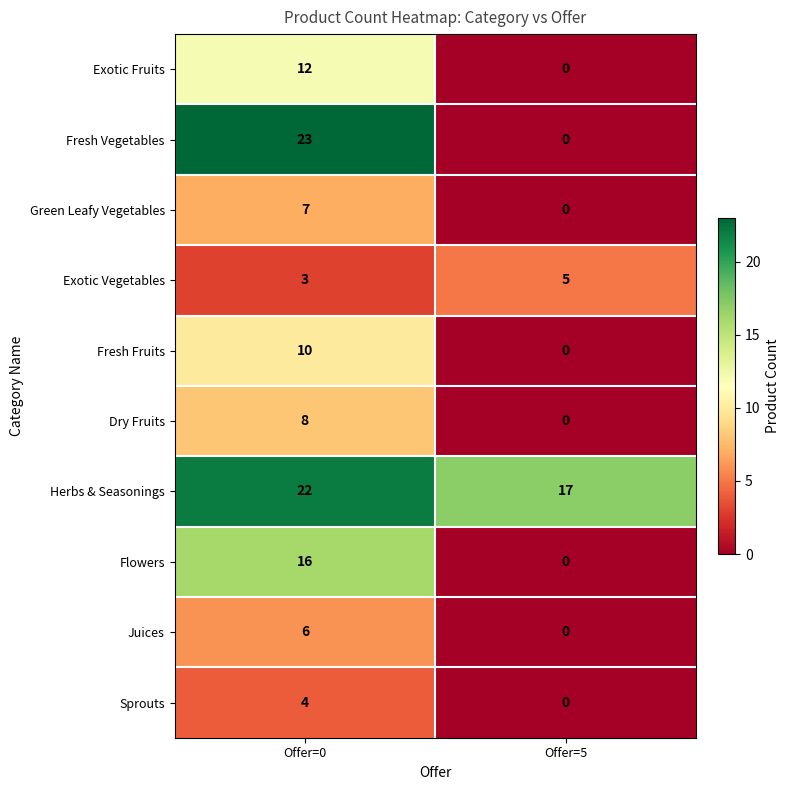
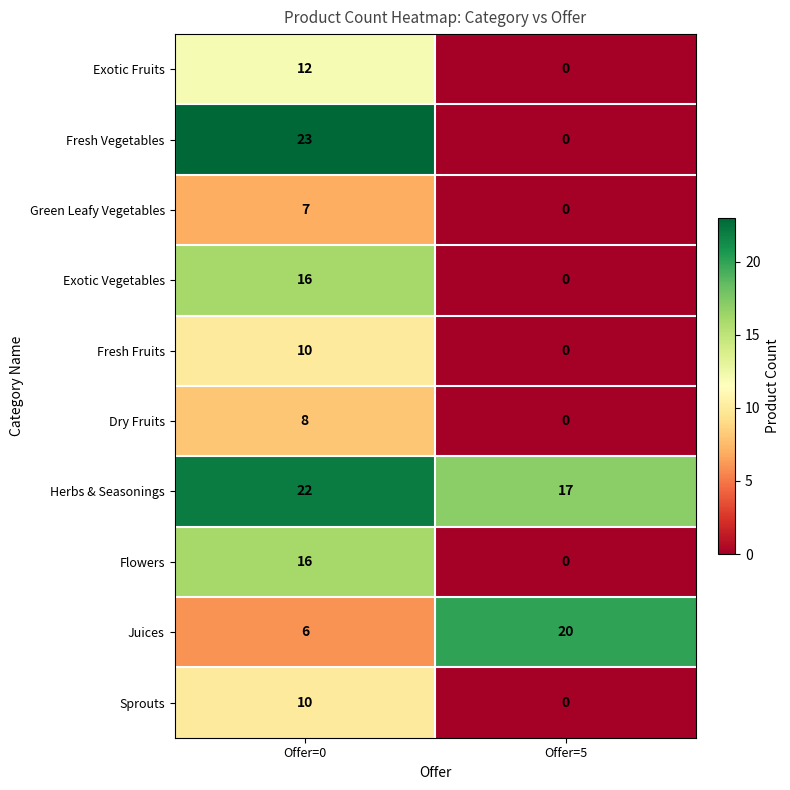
  {
    "Exotic Fruits": {
      "Offer=0": 12,
      "Offer=5": 0
    },
    "Fresh Vegetables": {
      "Offer=0": 23,
      "Offer=5": 0
    },
    "Green Leafy Vegetables": {
      "Offer=0": 7,
      "Offer=5": 0
    },
    "Exotic Vegetables": {
-     "Offer=0": 3,
-     "Offer=5": 5
+     "Offer=0": 16,
+     "Offer=5": 0
    },
    "Fresh Fruits": {
      "Offer=0": 10,
      "Offer=5": 0
    },
    "Dry Fruits": {
      "Offer=0": 8,
      "Offer=5": 0
    },
    "Herbs & Seasonings": {
      "Offer=0": 22,
      "Offer=5": 17
    },
    "Flowers": {
      "Offer=0": 16,
      "Offer=5": 0
    },
    "Juices": {
      "Offer=0": 6,
-     "Offer=5": 0
+     "Offer=5": 20
    },
    "Sprouts": {
-     "Offer=0": 4,
+     "Offer=0": 10,
      "Offer=5": 0
    }
  }
